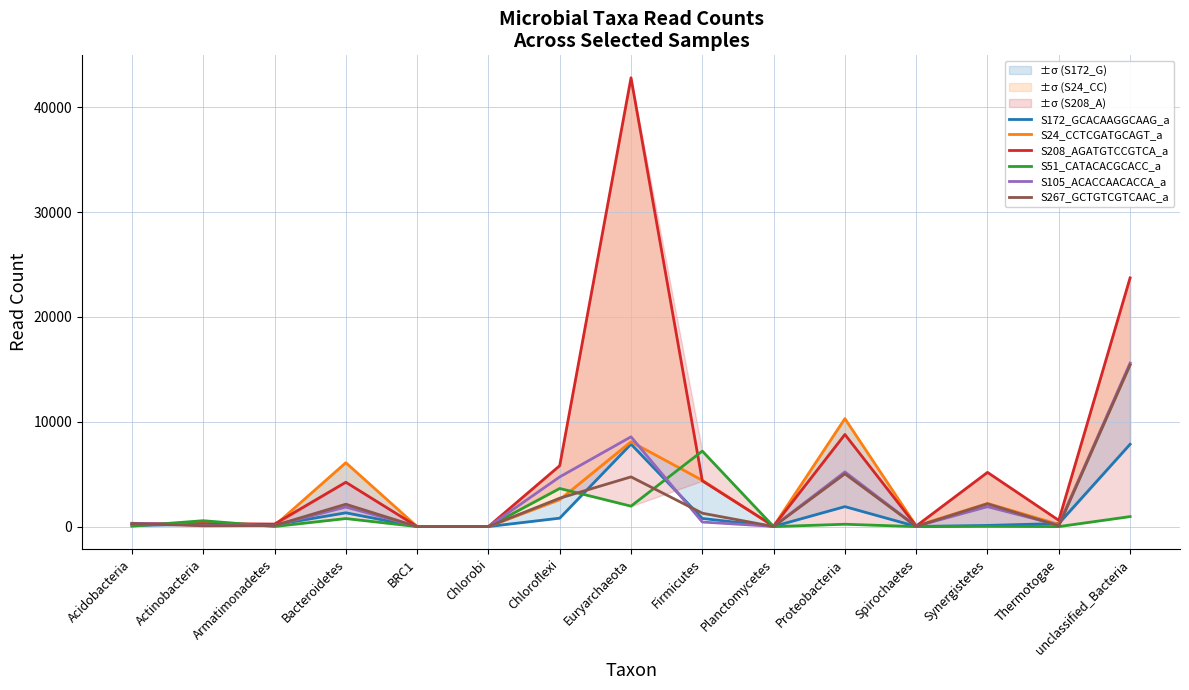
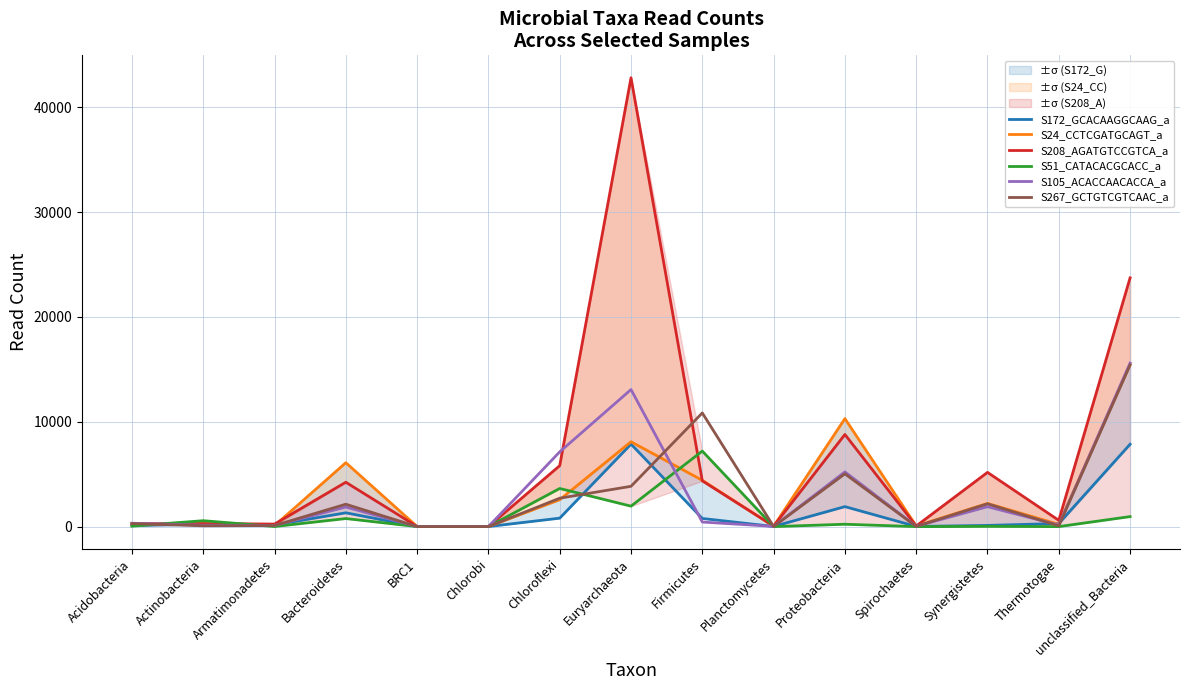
  {
    "S51_CATACACGCACC_a": {
      "Bacteroidetes": 800,
      "Chloroflexi": 3600,
      "Euryarchaeota": 2000,
      "Proteobacteria": 200,
      "unclassified_Bacteria": 1000
    },
    "S105_ACACCAACACCA_a": {
      "Bacteroidetes": 1900,
-     "Chloroflexi": 4700,
-     "Euryarchaeota": 8600,
+     "Chloroflexi": 7100,
+     "Euryarchaeota": 13100,
      "Firmicutes": 400,
      "Synergistetes": 1900
    },
    "S267_GCTGTCGTCAAC_a": {
      "Bacteroidetes": 2100,
-     "Euryarchaeota": 4700,
-     "Firmicutes": 1300
+     "Euryarchaeota": 3800,
+     "Firmicutes": 10800
    }
  }
